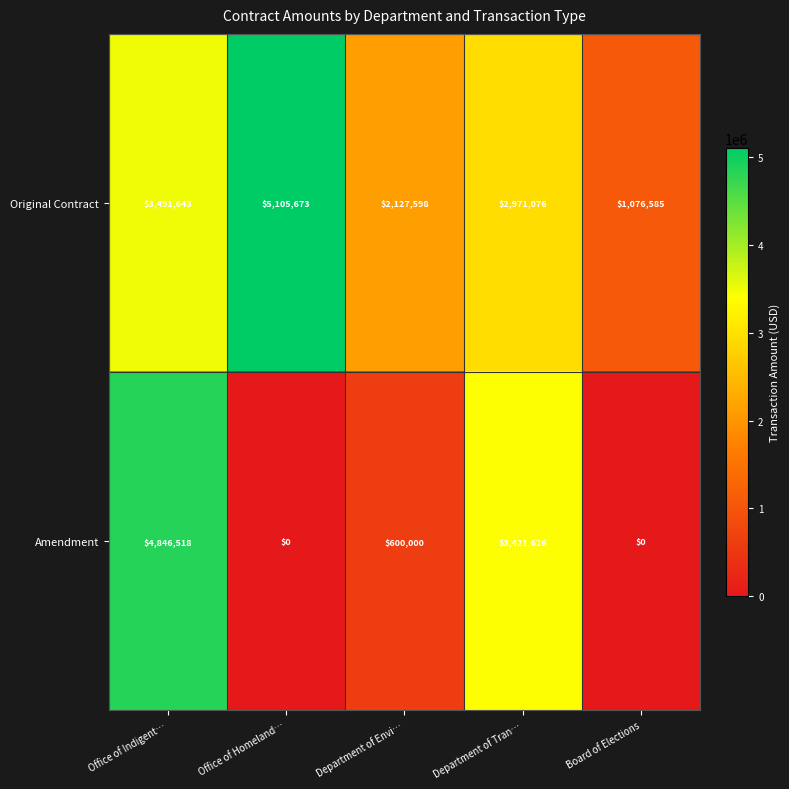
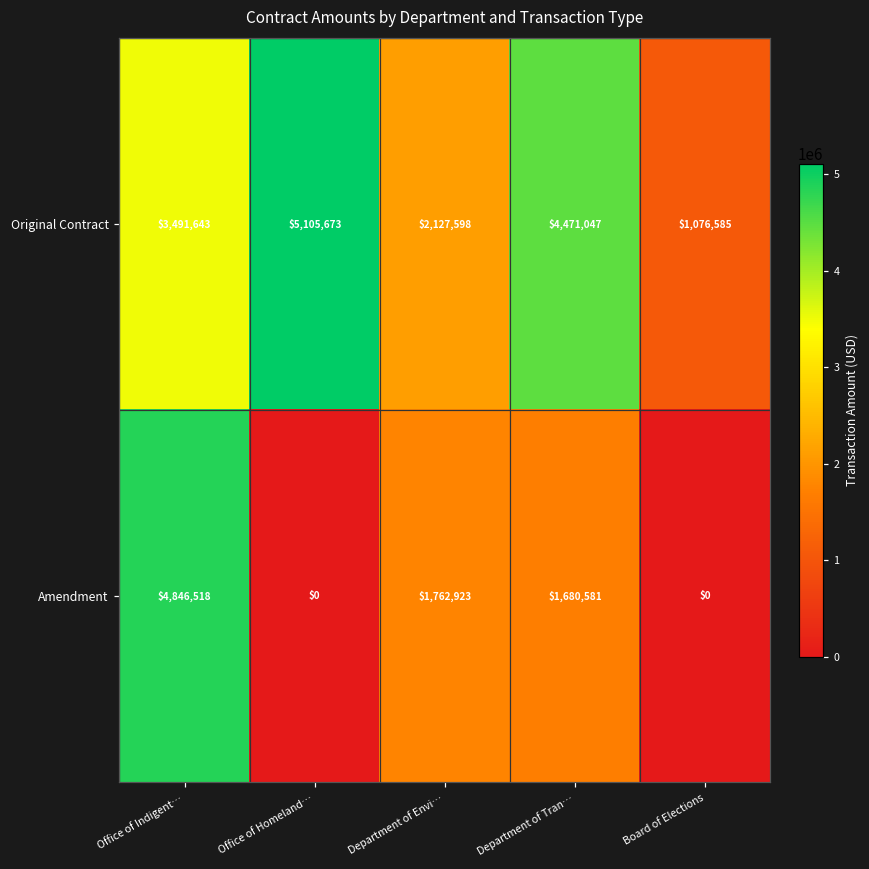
  {
    "Original Contract": {
      "Office of Indigent…": "$3,491,643",
      "Office of Homeland…": "$5,105,673",
      "Department of Envi…": "$2,127,598",
-     "Department of Tran…": "$2,971,076",
+     "Department of Tran…": "$4,471,047",
      "Board of Elections": "$1,076,585"
    },
    "Amendment": {
      "Office of Indigent…": "$4,846,518",
      "Office of Homeland…": "$0",
-     "Department of Envi…": "$600,000",
-     "Department of Tran…": "$3,421,626",
+     "Department of Envi…": "$1,762,923",
+     "Department of Tran…": "$1,680,581",
      "Board of Elections": "$0"
    }
  }
